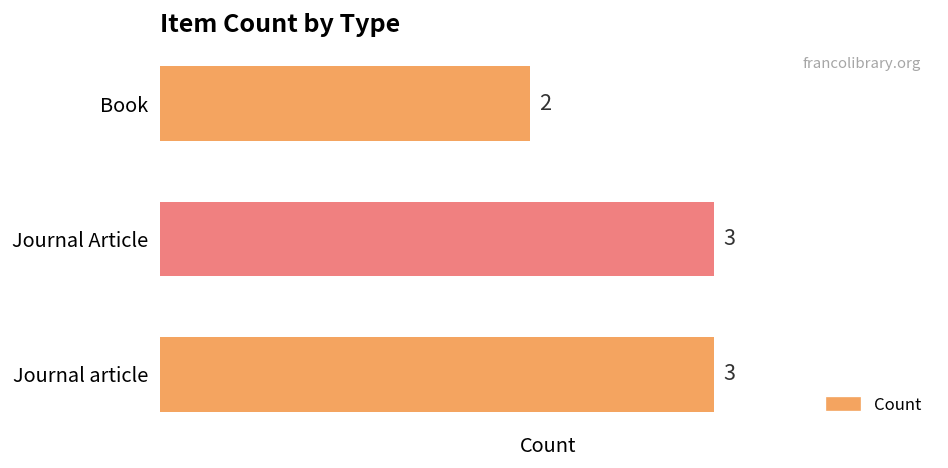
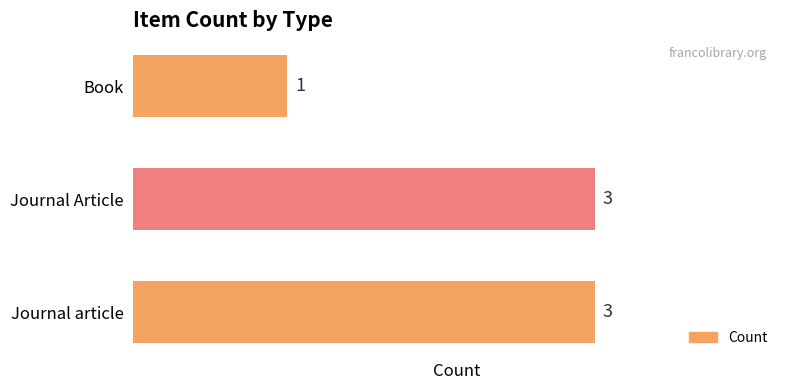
  {
-   "Book": 2,
+   "Book": 1,
    "Journal Article": 3,
    "Journal article": 3
  }
